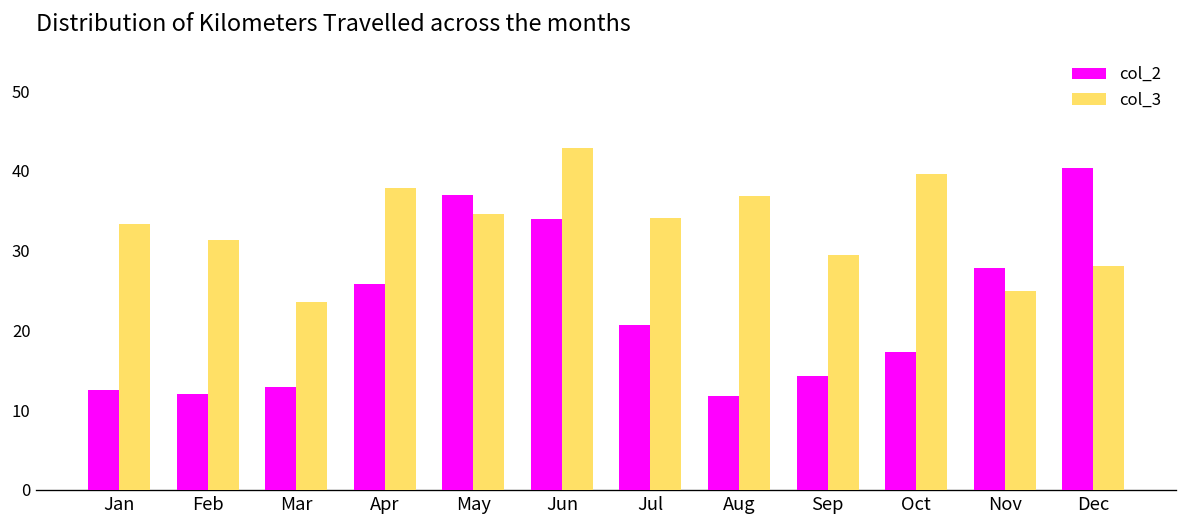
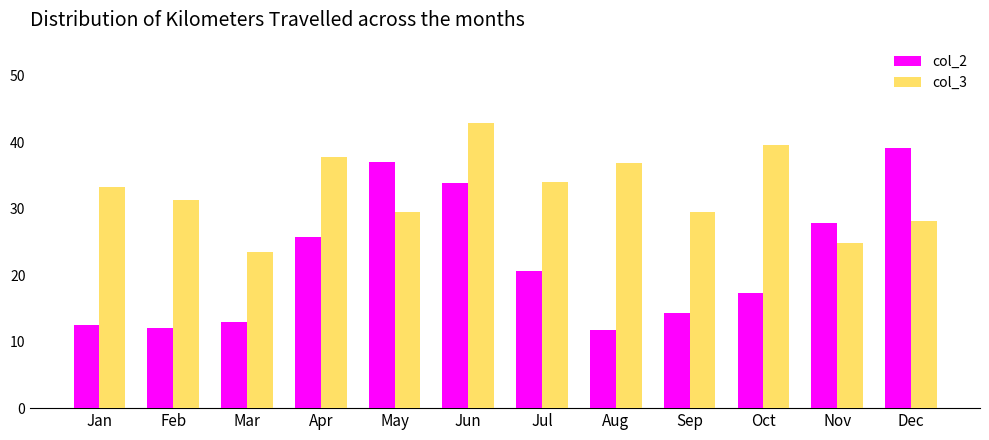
  {
    "col_2": {
      "Jan": 13,
      "Feb": 12,
      "Mar": 13,
      "Apr": 26,
      "May": 37,
      "Jun": 34,
      "Jul": 21,
      "Aug": 12,
      "Sep": 14,
      "Oct": 17,
      "Nov": 28,
-     "Dec": 40
+     "Dec": 39
    },
    "col_3": {
      "Jan": 33,
      "Feb": 31,
      "Mar": 24,
      "Apr": 38,
-     "May": 35,
+     "May": 30,
      "Jun": 43,
      "Jul": 34,
      "Aug": 37,
      "Sep": 30,
      "Oct": 40,
      "Nov": 25,
      "Dec": 28
    }
  }
